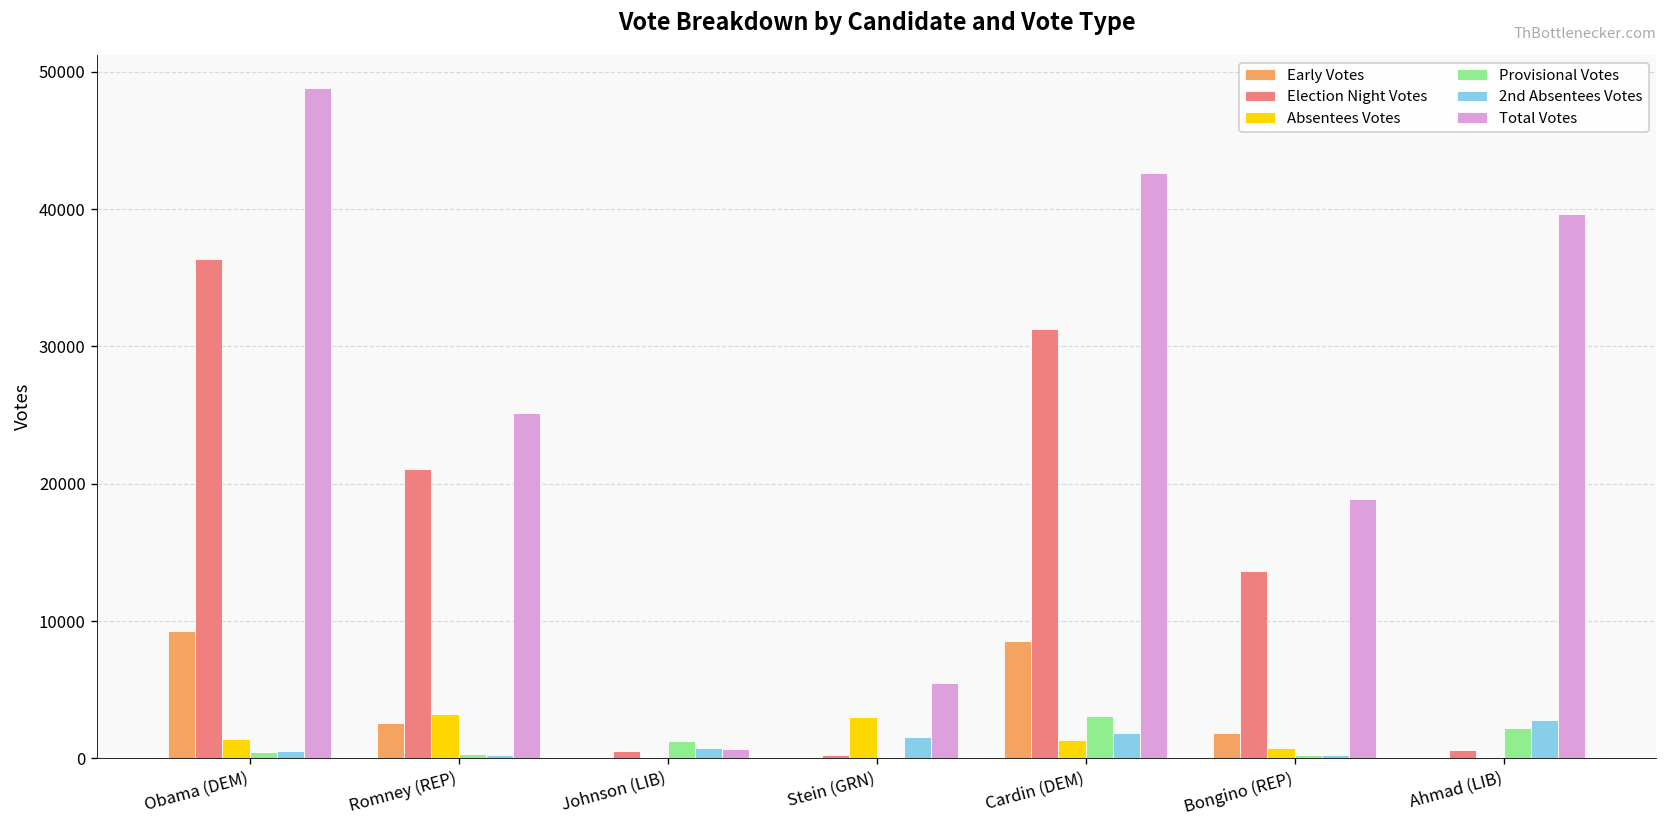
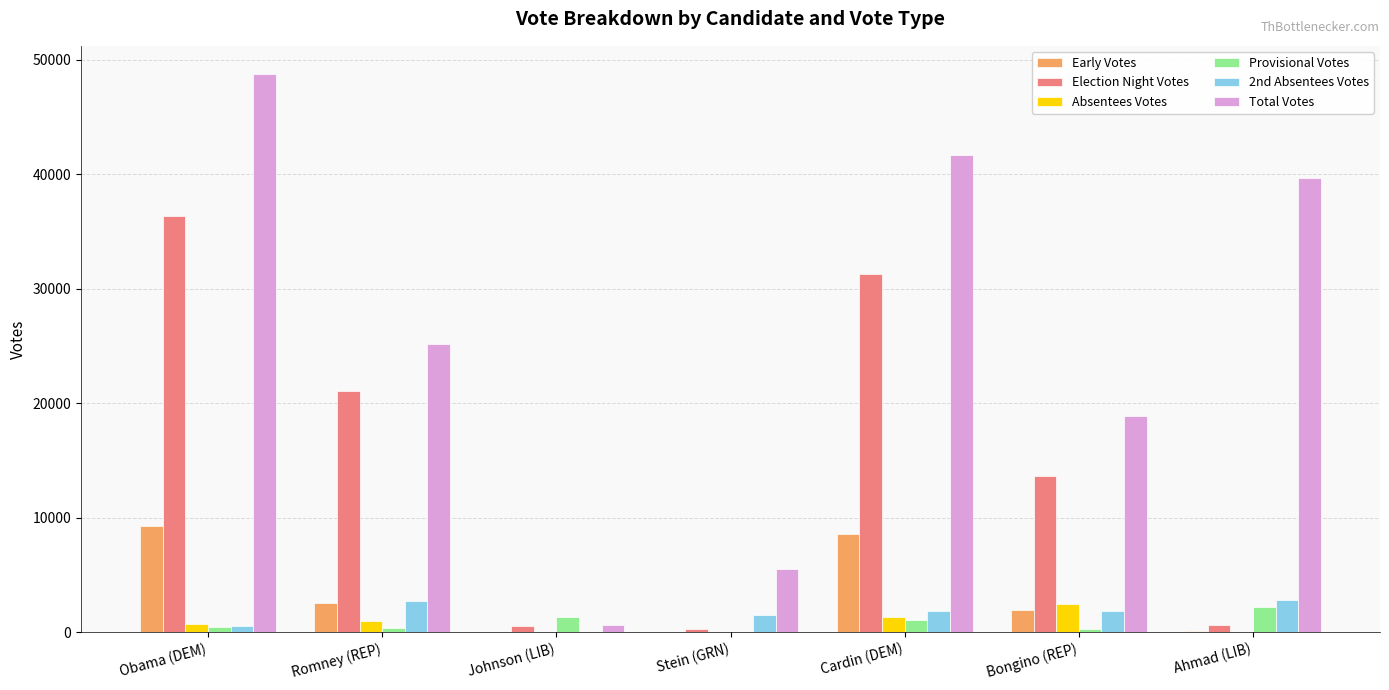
  {
    "Absentees Votes": {
-     "Obama (DEM)": 1400,
-     "Romney (REP)": 3200,
-     "Stein (GRN)": 3000,
+     "Obama (DEM)": 700,
+     "Romney (REP)": 900,
+     "Stein (GRN)": 0,
      "Cardin (DEM)": 1300,
-     "Bongino (REP)": 700
+     "Bongino (REP)": 2400
    },
    "Provisional Votes": {
      "Obama (DEM)": 500,
      "Romney (REP)": 300,
      "Johnson (LIB)": 1300,
-     "Cardin (DEM)": 3100,
+     "Cardin (DEM)": 1000,
      "Bongino (REP)": 200,
      "Ahmad (LIB)": 2200
    },
    "2nd Absentees Votes": {
      "Obama (DEM)": 600,
-     "Romney (REP)": 300,
-     "Johnson (LIB)": 800,
+     "Romney (REP)": 2700,
+     "Johnson (LIB)": 0,
      "Stein (GRN)": 1500,
      "Cardin (DEM)": 1800,
-     "Bongino (REP)": 200,
+     "Bongino (REP)": 1800,
      "Ahmad (LIB)": 2800
    },
    "Total Votes": {
      "Obama (DEM)": 48800,
      "Romney (REP)": 25200,
      "Johnson (LIB)": 700,
      "Stein (GRN)": 5500,
-     "Cardin (DEM)": 42600,
+     "Cardin (DEM)": 41700,
      "Bongino (REP)": 18900,
      "Ahmad (LIB)": 39600
    }
  }
